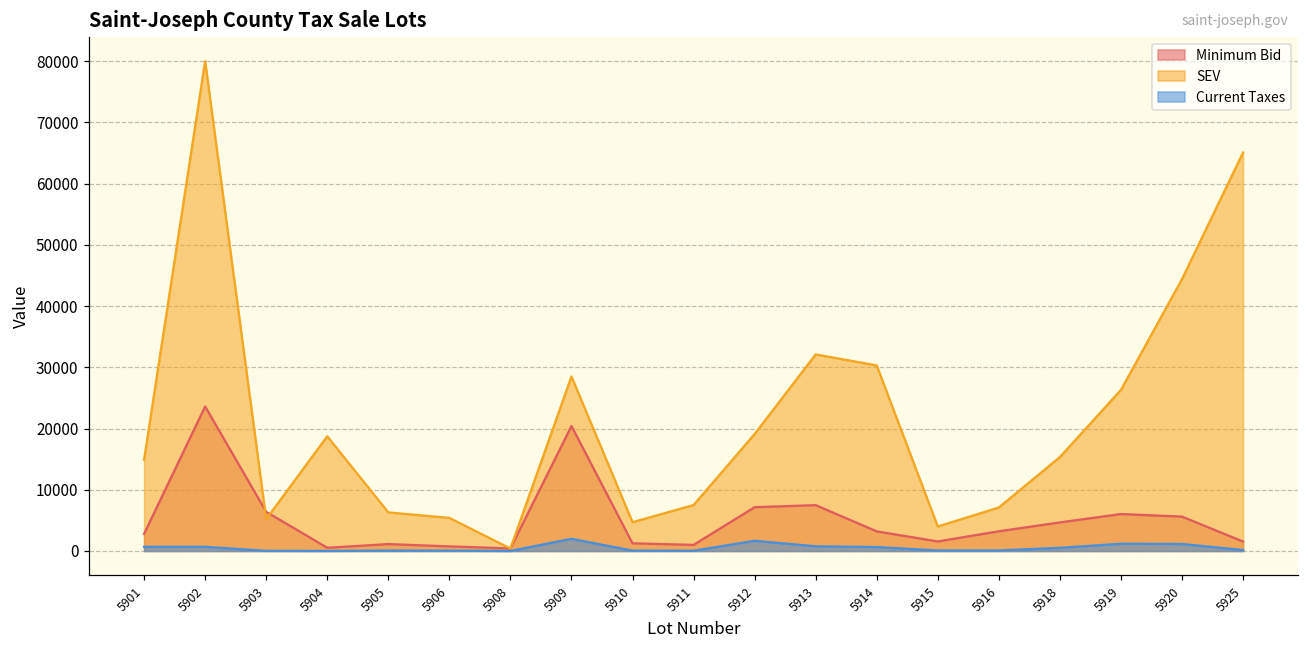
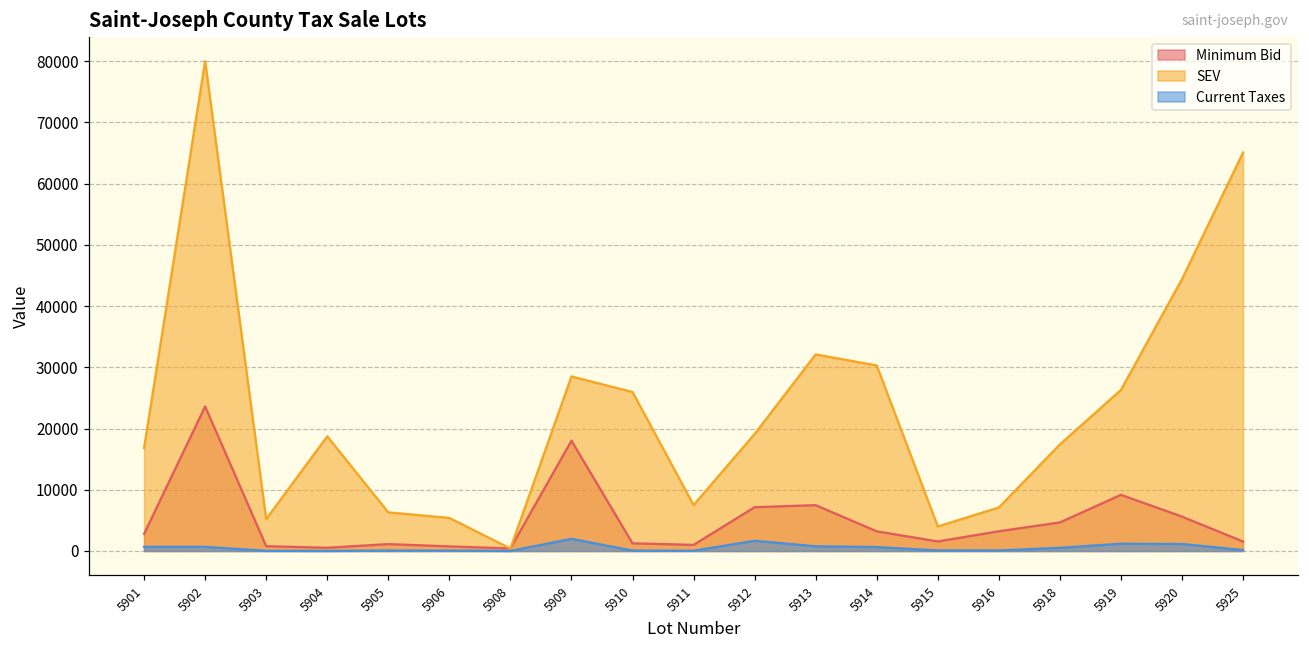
  {
    "Minimum Bid": {
      "5901": 3000,
      "5902": 24000,
-     "5903": 6000,
+     "5903": 1000,
      "5904": 1000,
      "5905": 1000,
      "5906": 1000,
-     "5909": 20000,
+     "5909": 18000,
      "5910": 1000,
      "5911": 1000,
      "5912": 7000,
      "5913": 7000,
      "5914": 3000,
      "5915": 2000,
      "5916": 3000,
      "5918": 5000,
-     "5919": 6000,
+     "5919": 9000,
      "5920": 6000,
      "5925": 2000
    },
    "SEV": {
-     "5901": 15000,
+     "5901": 17000,
      "5902": 80000,
      "5903": 5000,
      "5904": 19000,
      "5905": 6000,
      "5906": 5000,
      "5909": 29000,
-     "5910": 5000,
+     "5910": 26000,
      "5911": 8000,
      "5912": 19000,
      "5913": 32000,
      "5914": 30000,
      "5915": 4000,
      "5916": 7000,
-     "5918": 15000,
+     "5918": 17000,
      "5919": 26000,
      "5920": 44000,
      "5925": 65000
    },
    "Current Taxes": {
      "5901": 1000,
      "5902": 1000,
      "5903": 0,
      "5904": 0,
      "5905": 0,
      "5906": 0,
      "5909": 2000,
      "5910": 0,
      "5911": 0,
      "5912": 2000,
      "5913": 1000,
      "5914": 1000,
      "5915": 0,
      "5916": 0,
      "5918": 1000,
      "5919": 1000,
      "5920": 1000,
      "5925": 0
    }
  }
